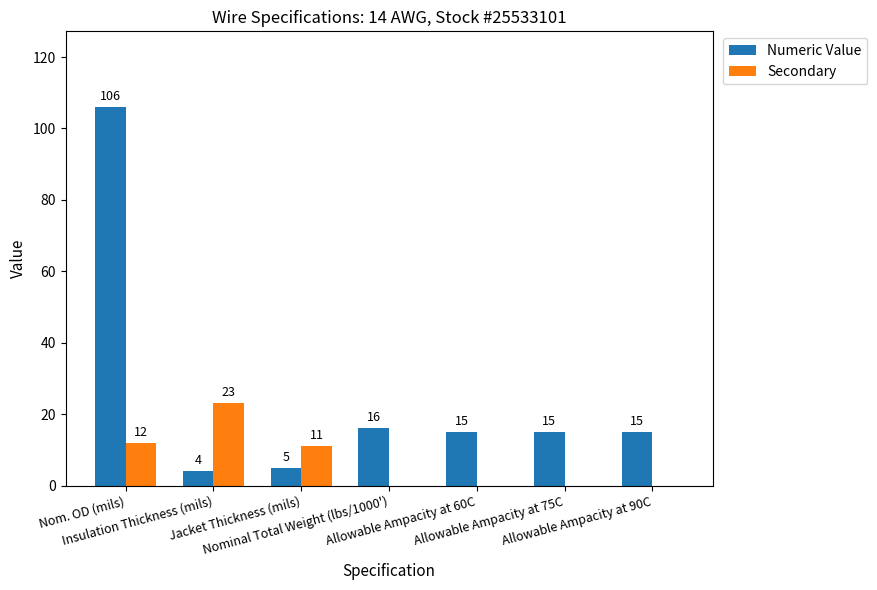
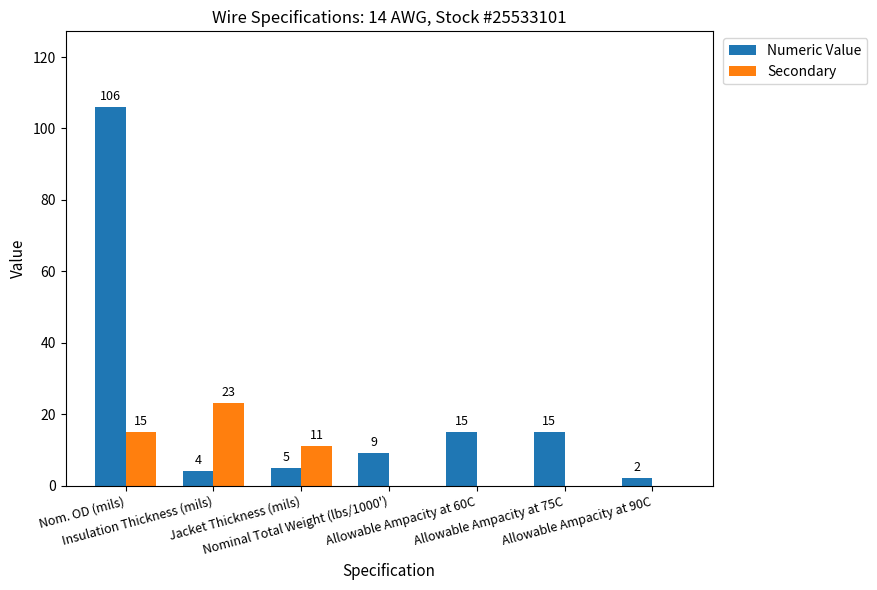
  {
    "Numeric Value": {
      "Nom. OD (mils)": 106,
      "Insulation Thickness (mils)": 4,
      "Jacket Thickness (mils)": 5,
-     "Nominal Total Weight (lbs/1000')": 16,
+     "Nominal Total Weight (lbs/1000')": 9,
      "Allowable Ampacity at 60C": 15,
      "Allowable Ampacity at 75C": 15,
-     "Allowable Ampacity at 90C": 15
+     "Allowable Ampacity at 90C": 2
    },
    "Secondary": {
-     "Nom. OD (mils)": 12,
+     "Nom. OD (mils)": 15,
      "Insulation Thickness (mils)": 23,
      "Jacket Thickness (mils)": 11
    }
  }
